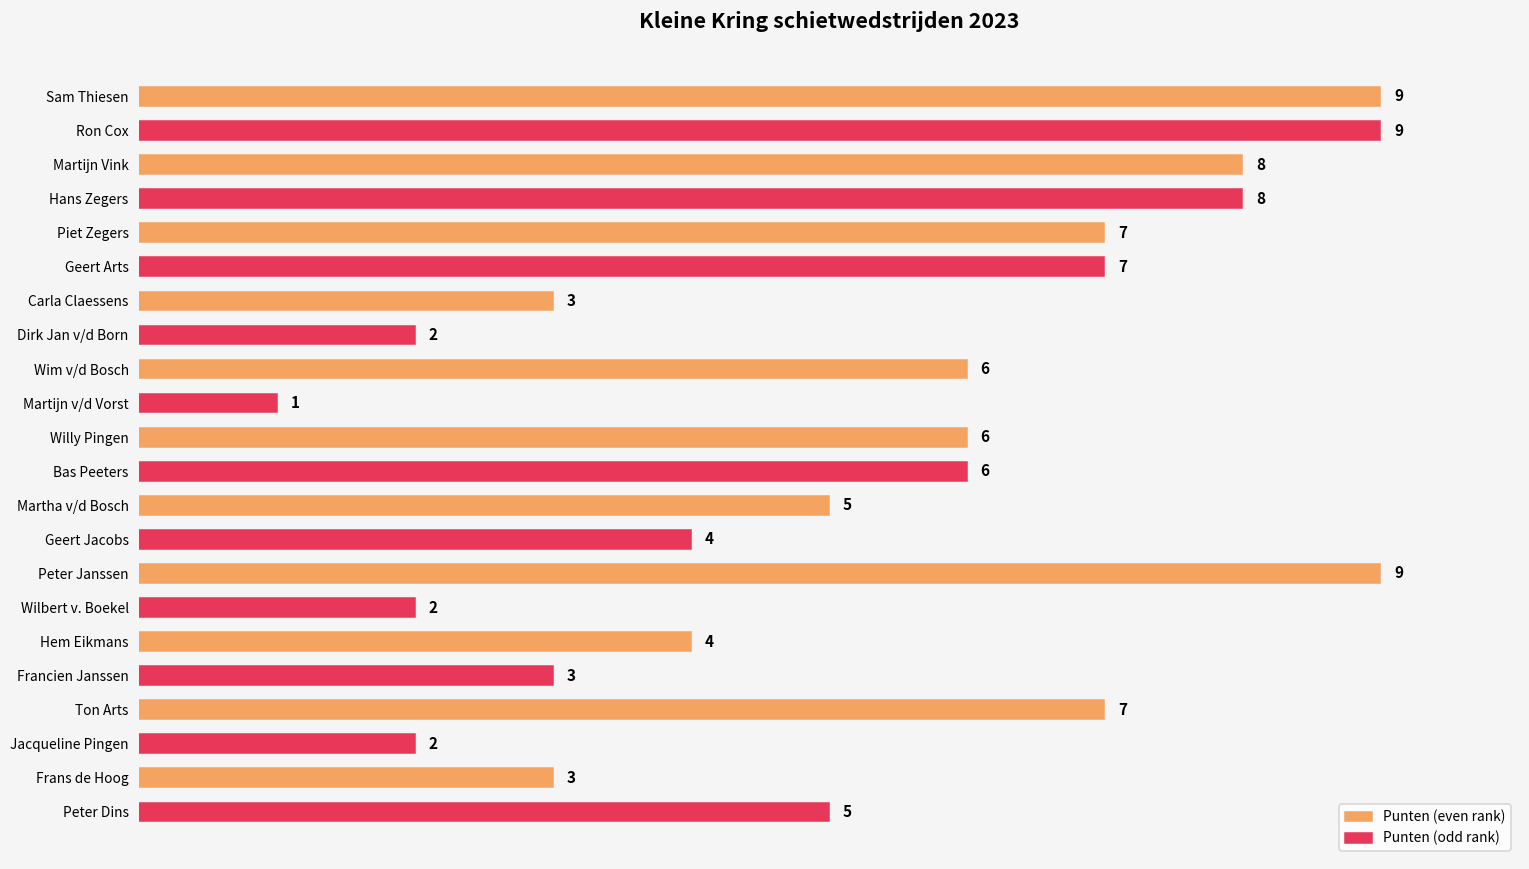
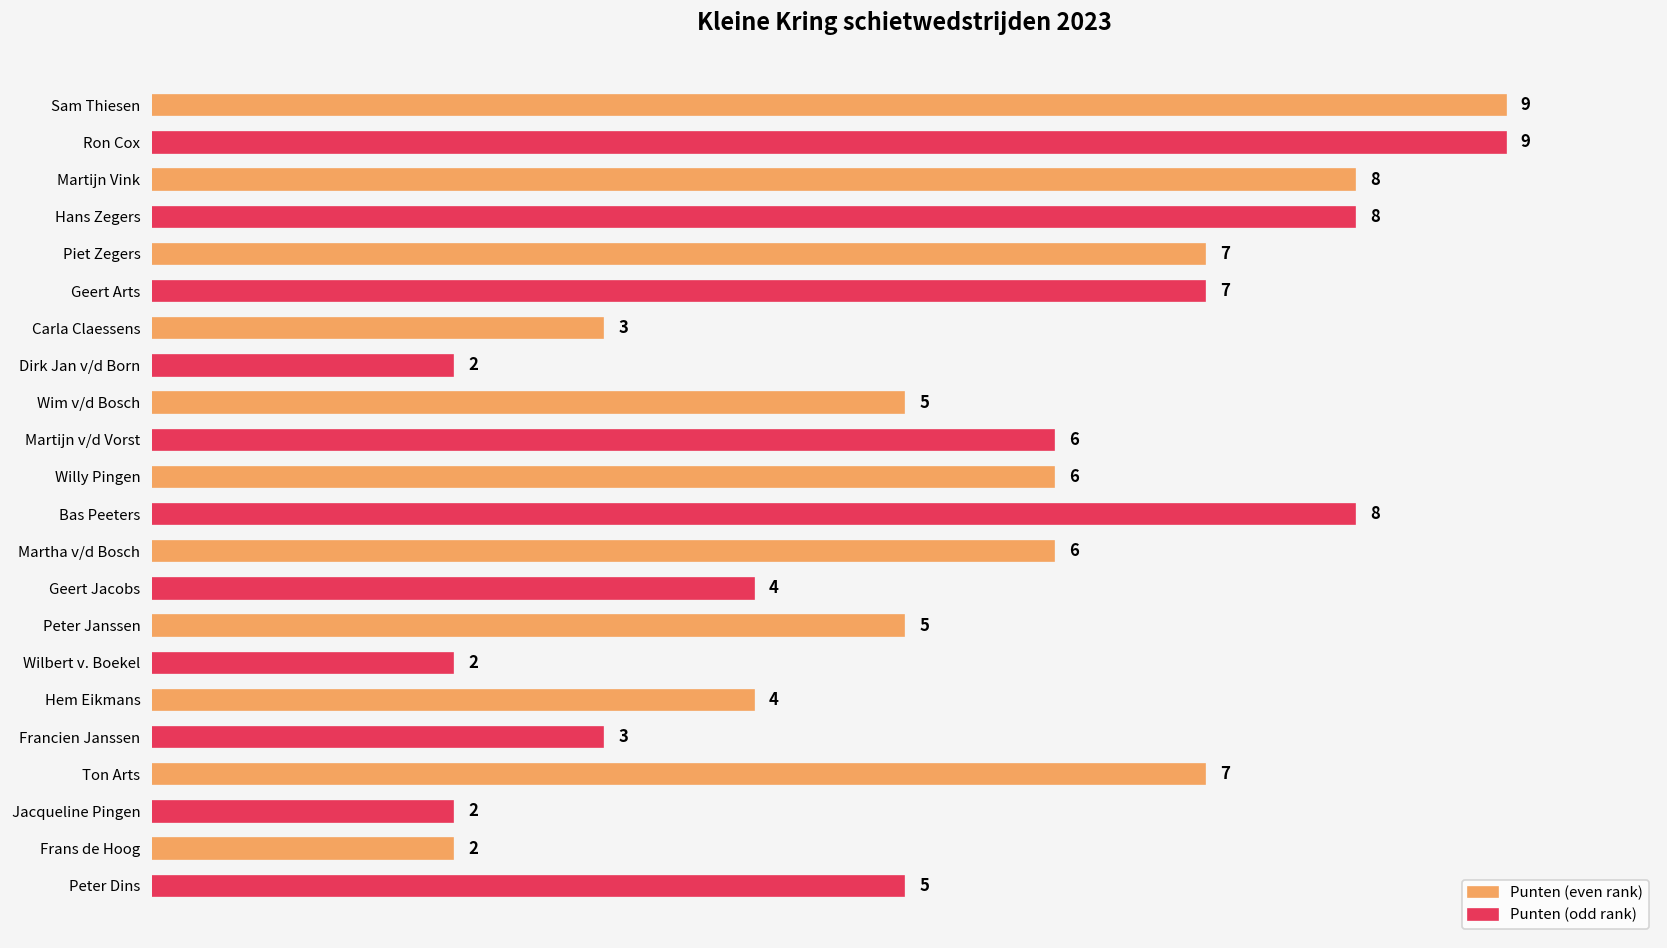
  {
    "Sam Thiesen": 9,
    "Ron Cox": 9,
    "Martijn Vink": 8,
    "Hans Zegers": 8,
    "Piet Zegers": 7,
    "Geert Arts": 7,
    "Carla Claessens": 3,
    "Dirk Jan v/d Born": 2,
-   "Wim v/d Bosch": 6,
-   "Martijn v/d Vorst": 1,
+   "Wim v/d Bosch": 5,
+   "Martijn v/d Vorst": 6,
    "Willy Pingen": 6,
-   "Bas Peeters": 6,
-   "Martha v/d Bosch": 5,
+   "Bas Peeters": 8,
+   "Martha v/d Bosch": 6,
    "Geert Jacobs": 4,
-   "Peter Janssen": 9,
+   "Peter Janssen": 5,
    "Wilbert v. Boekel": 2,
    "Hem Eikmans": 4,
    "Francien Janssen": 3,
    "Ton Arts": 7,
    "Jacqueline Pingen": 2,
-   "Frans de Hoog": 3,
+   "Frans de Hoog": 2,
    "Peter Dins": 5
  }
